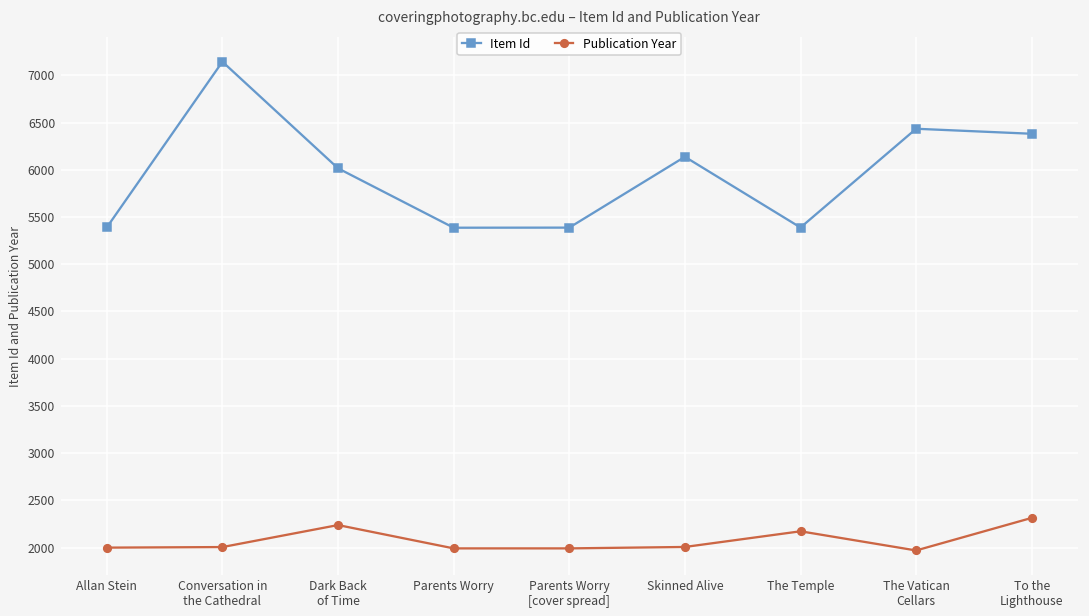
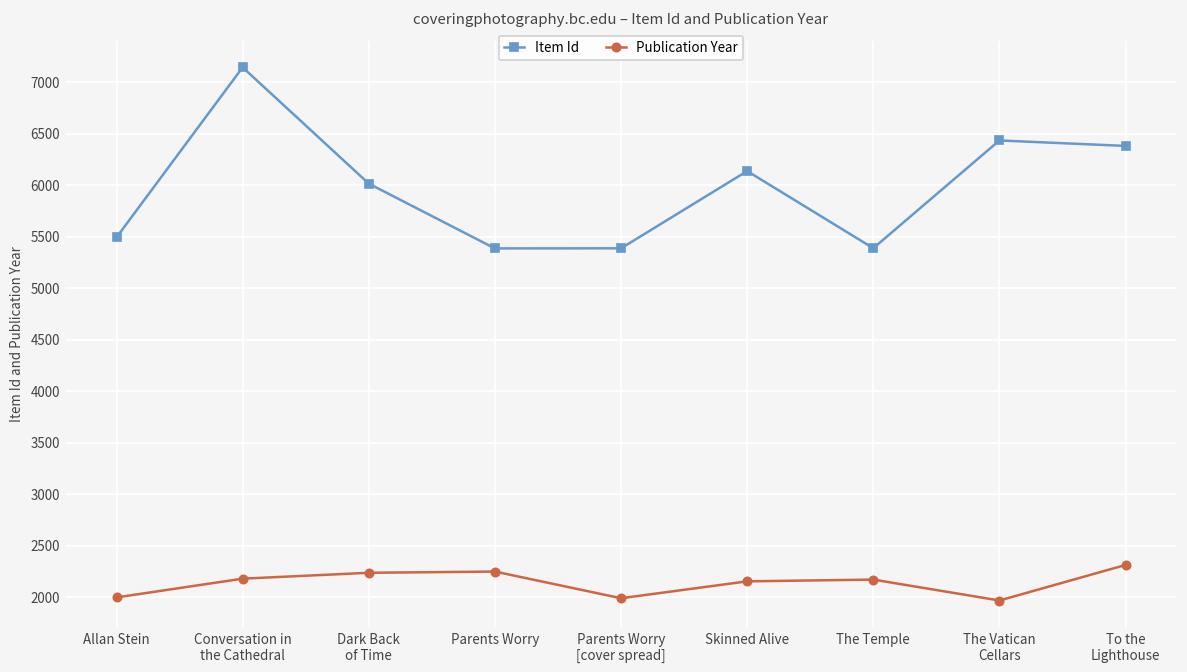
  {
    "Item Id": {
-     "Allan Stein": 5400,
+     "Allan Stein": 5500,
      "Conversation in the Cathedral": 7100,
      "Dark Back of Time": 6000,
      "Parents Worry": 5400,
      "Parents Worry [cover spread]": 5400,
      "Skinned Alive": 6100,
      "The Temple": 5400,
      "The Vatican Cellars": 6400,
      "To the Lighthouse": 6400
    },
    "Publication Year": {
      "Allan Stein": 2000,
-     "Conversation in the Cathedral": 2000,
+     "Conversation in the Cathedral": 2200,
      "Dark Back of Time": 2200,
-     "Parents Worry": 2000,
+     "Parents Worry": 2300,
      "Parents Worry [cover spread]": 2000,
-     "Skinned Alive": 2000,
+     "Skinned Alive": 2200,
      "The Temple": 2200,
      "The Vatican Cellars": 2000,
      "To the Lighthouse": 2300
    }
  }
